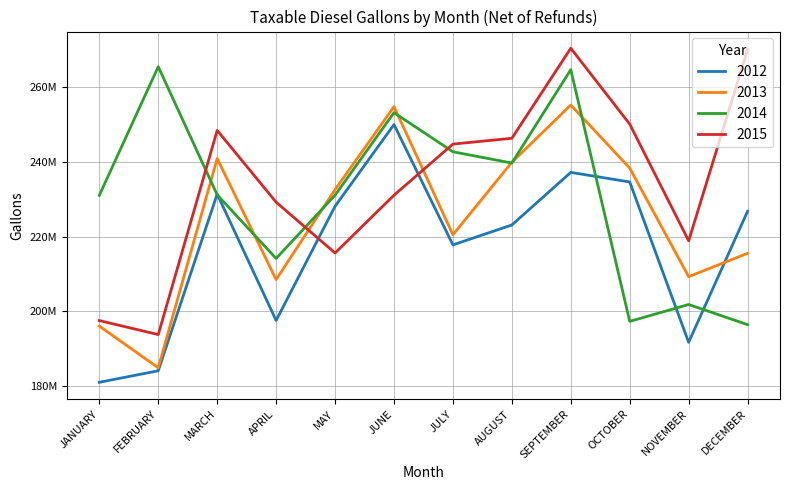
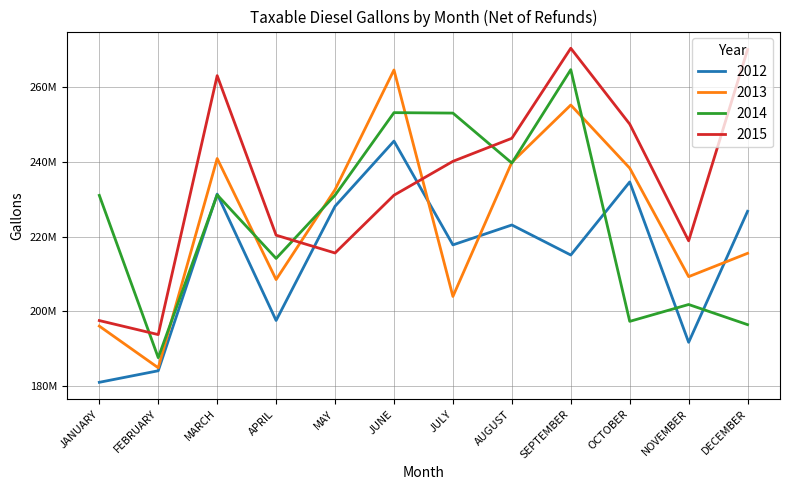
  {
    "2012": {
      "JANUARY": 181000000,
      "FEBRUARY": 184000000,
      "APRIL": 198000000,
      "MAY": 228000000,
-     "JUNE": 250000000,
+     "JUNE": 246000000,
      "JULY": 218000000,
      "AUGUST": 223000000,
-     "SEPTEMBER": 237000000,
+     "SEPTEMBER": 215000000,
      "OCTOBER": 235000000,
      "NOVEMBER": 192000000,
      "DECEMBER": 227000000
    },
    "2013": {
      "JANUARY": 196000000,
      "FEBRUARY": 185000000,
      "MARCH": 241000000,
      "APRIL": 209000000,
      "MAY": 233000000,
-     "JUNE": 255000000,
-     "JULY": 221000000,
+     "JUNE": 265000000,
+     "JULY": 204000000,
      "SEPTEMBER": 255000000,
      "OCTOBER": 238000000,
      "NOVEMBER": 209000000,
      "DECEMBER": 216000000
    },
    "2014": {
      "JANUARY": 231000000,
-     "FEBRUARY": 266000000,
+     "FEBRUARY": 188000000,
      "APRIL": 214000000,
      "MAY": 231000000,
      "JUNE": 253000000,
-     "JULY": 243000000,
+     "JULY": 253000000,
      "SEPTEMBER": 265000000,
      "OCTOBER": 197000000,
      "NOVEMBER": 202000000,
      "DECEMBER": 196000000
    },
    "2015": {
      "JANUARY": 198000000,
      "FEBRUARY": 194000000,
-     "MARCH": 248000000,
-     "APRIL": 229000000,
+     "MARCH": 263000000,
+     "APRIL": 220000000,
      "MAY": 216000000,
      "JUNE": 231000000,
-     "JULY": 245000000,
+     "JULY": 240000000,
      "AUGUST": 246000000,
      "SEPTEMBER": 270000000,
      "OCTOBER": 250000000,
      "NOVEMBER": 219000000
    }
  }
